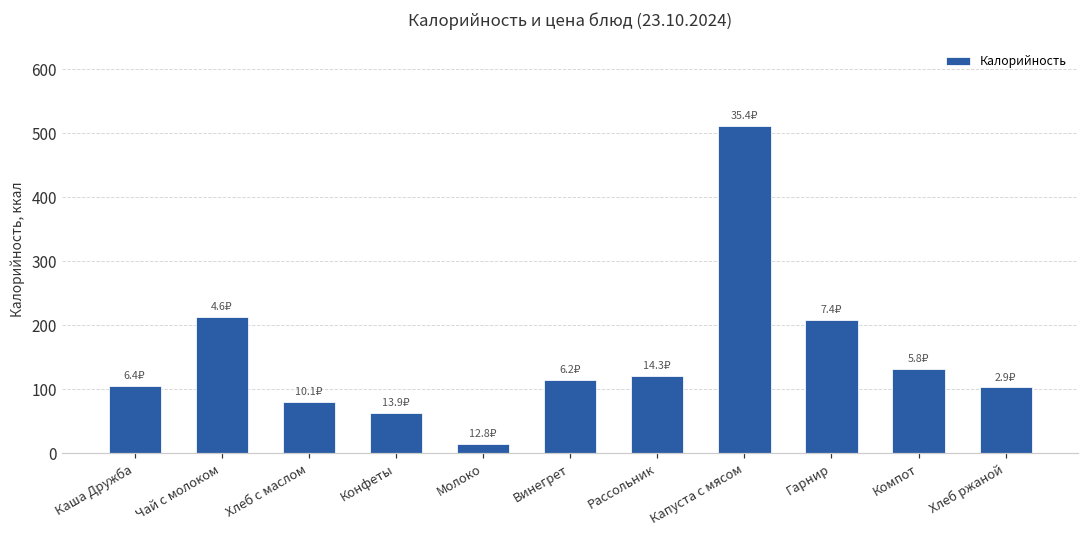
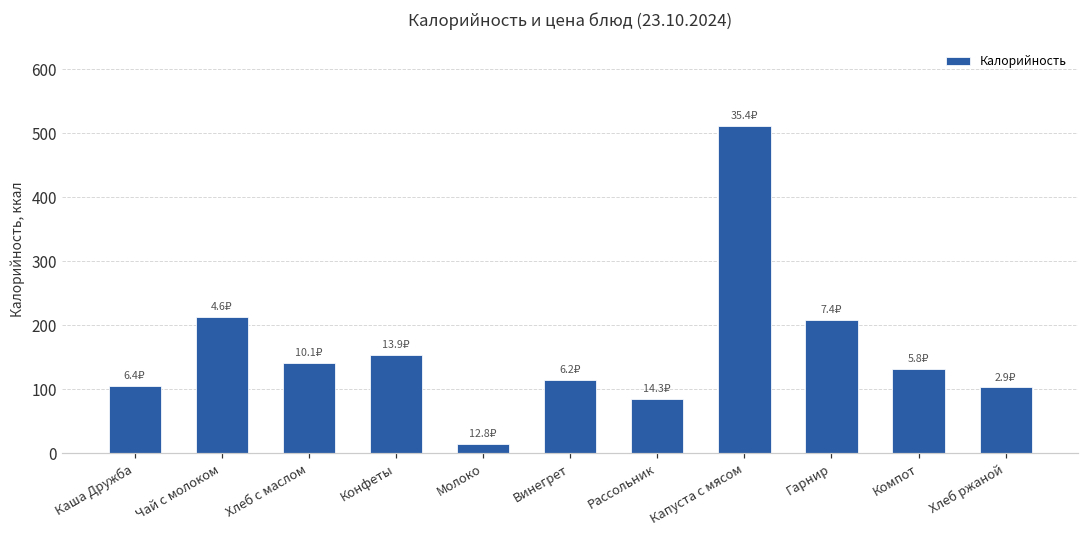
  {
-   "Хлеб с маслом": 80,
-   "Конфеты": 60,
-   "Рассольник": 120
+   "Хлеб с маслом": 140,
+   "Конфеты": 150,
+   "Рассольник": 90
  }
